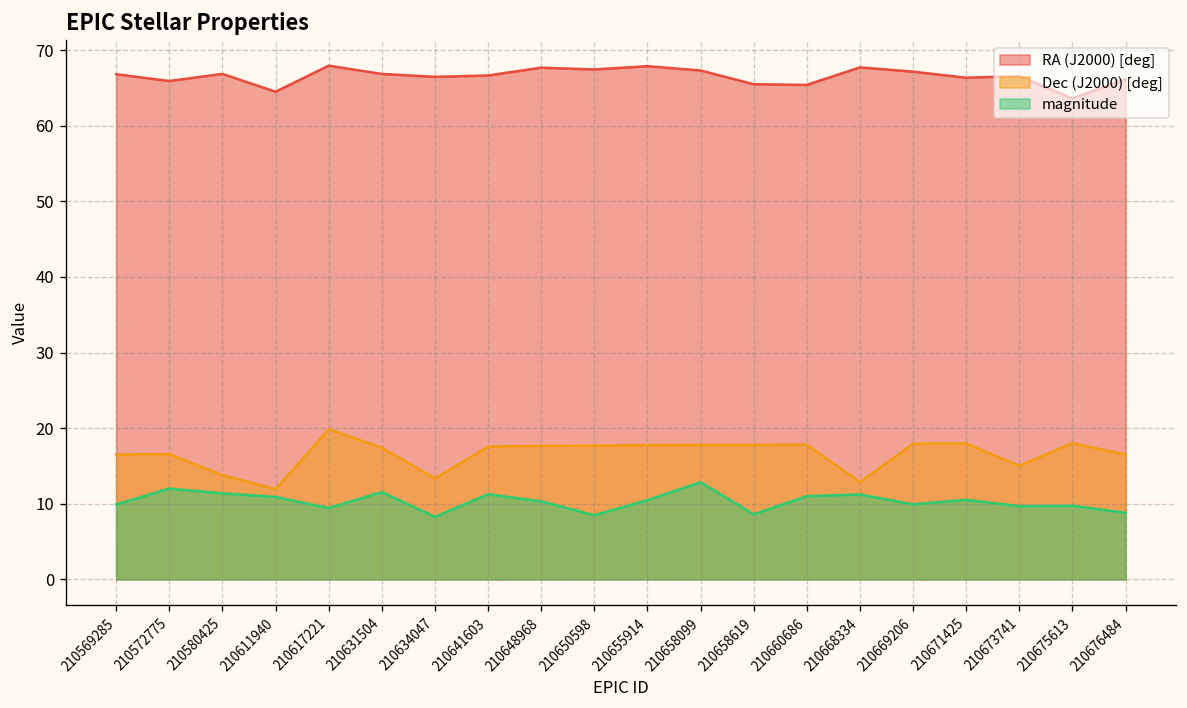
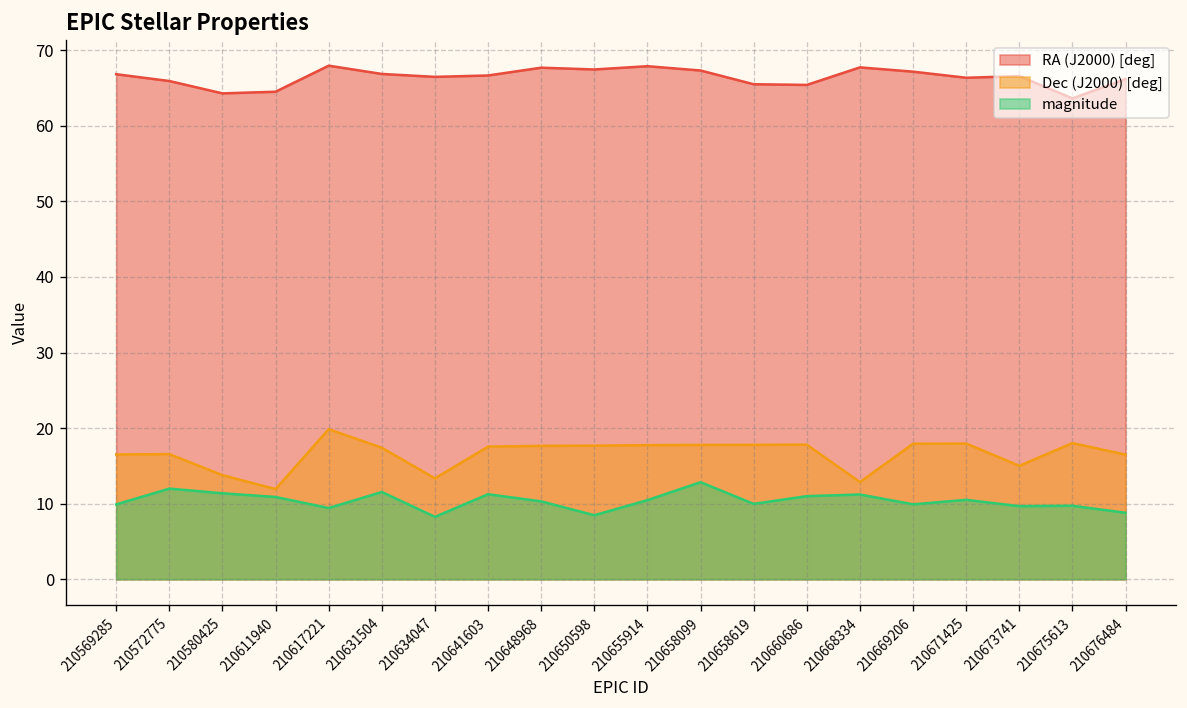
  {
    "RA (J2000) [deg]": {
      "210569285": 67,
      "210572775": 66,
-     "210580425": 67,
+     "210580425": 64,
      "210611940": 65,
      "210617221": 68,
      "210631504": 67,
      "210634047": 66,
      "210641603": 67,
      "210648968": 68,
      "210650598": 67,
      "210655914": 68,
      "210658099": 67,
      "210658619": 65,
      "210660686": 65,
      "210668334": 68,
      "210669206": 67,
      "210671425": 66
    },
    "Dec (J2000) [deg]": {
      "210569285": 17,
      "210572775": 17,
      "210580425": 14,
      "210611940": 12,
      "210617221": 20,
      "210631504": 17,
      "210634047": 13,
      "210641603": 18,
      "210648968": 18,
      "210650598": 18,
      "210655914": 18,
      "210658099": 18,
      "210658619": 18,
      "210660686": 18,
      "210668334": 13,
      "210669206": 18,
      "210671425": 18,
      "210673741": 15,
      "210675613": 18,
      "210676484": 16
    },
    "magnitude": {
      "210569285": 10,
      "210572775": 12,
      "210580425": 11,
      "210611940": 11,
      "210617221": 9,
      "210631504": 12,
      "210634047": 8,
      "210641603": 11,
      "210648968": 10,
      "210650598": 8,
      "210655914": 10,
      "210658099": 13,
-     "210658619": 9,
+     "210658619": 10,
      "210660686": 11,
      "210668334": 11,
      "210669206": 10,
      "210671425": 11,
      "210673741": 10,
      "210675613": 10,
      "210676484": 9
    }
  }
